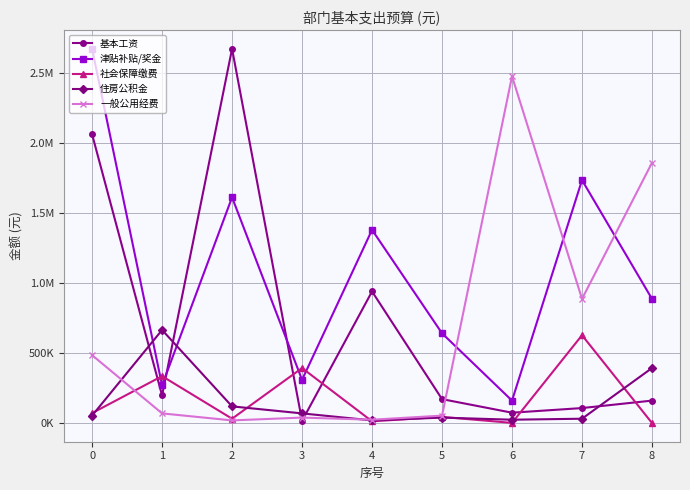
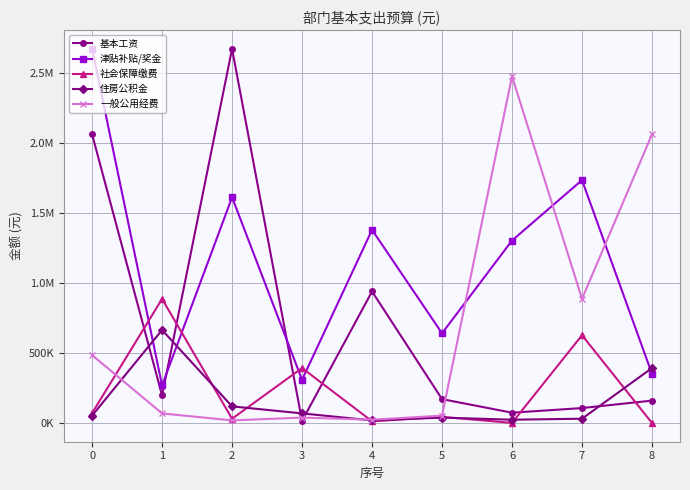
  {
    "津贴补贴/奖金": {
      "1": 270000,
      "2": 1610000,
      "3": 310000,
      "4": 1380000,
      "5": 640000,
-     "6": 160000,
+     "6": 1300000,
      "7": 1730000,
-     "8": 890000
+     "8": 350000
    },
    "社会保障缴费": {
-     "1": 340000,
+     "1": 890000,
      "3": 390000,
      "6": 0,
      "7": 630000,
      "8": 0
    },
    "一般公用经费": {
      "0": 490000,
      "1": 70000,
      "3": 40000,
      "6": 2480000,
      "7": 890000,
-     "8": 1860000
+     "8": 2060000
    }
  }
